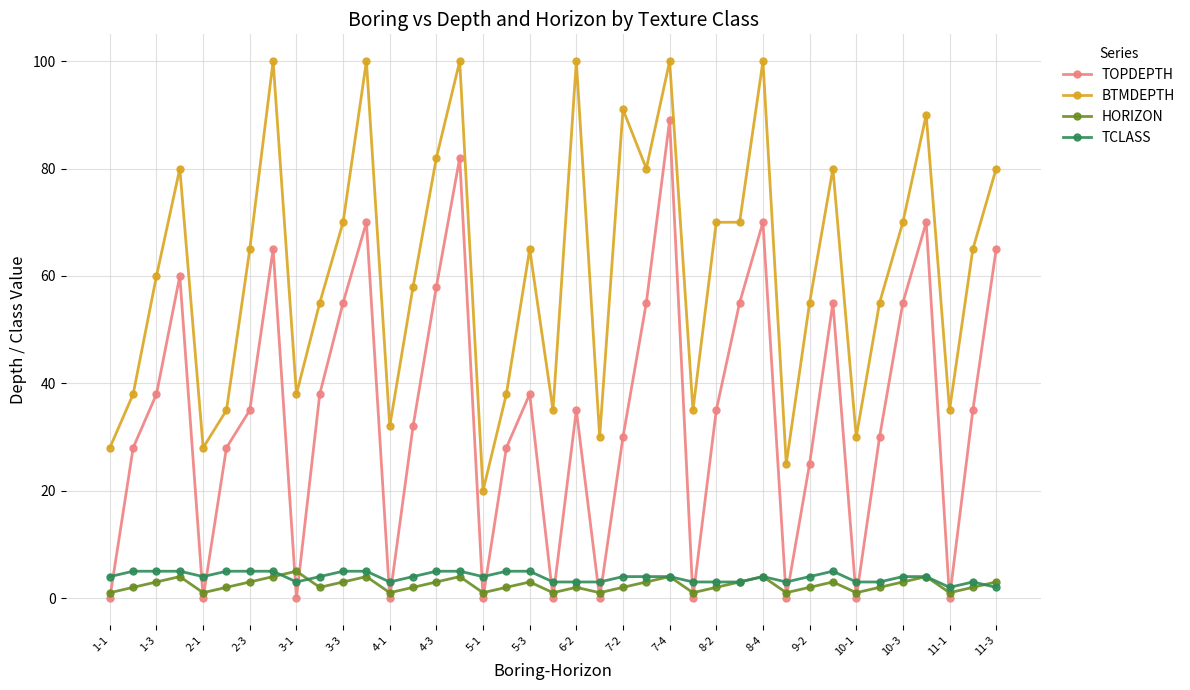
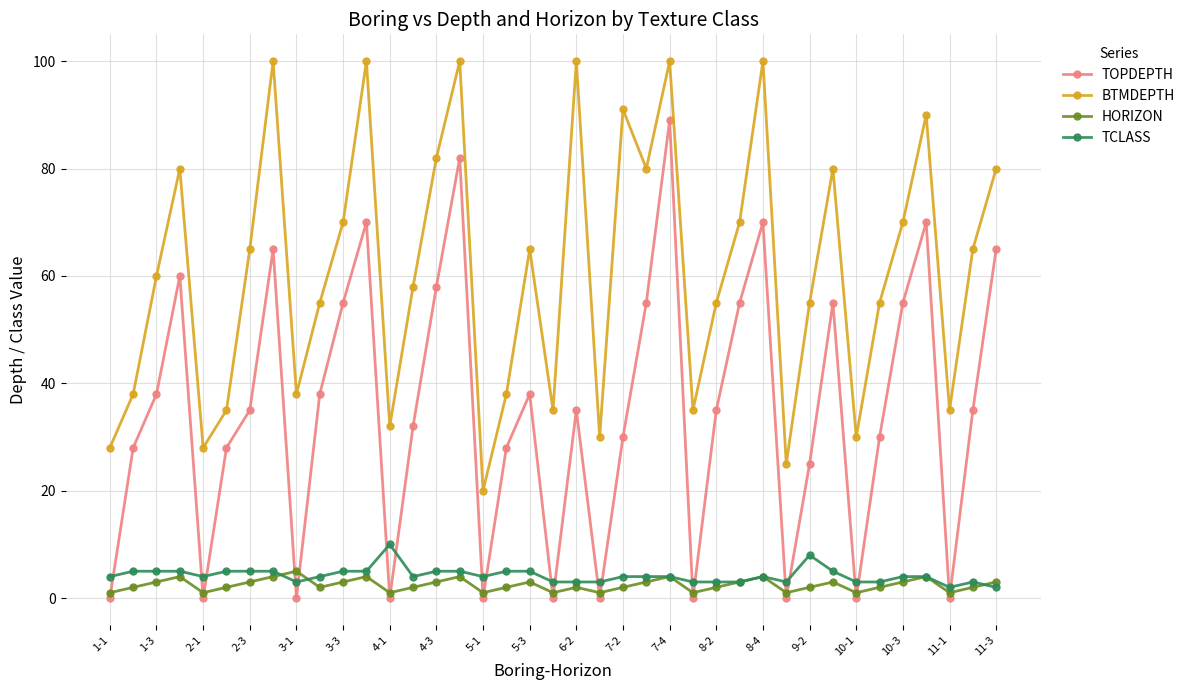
  {
    "TOPDEPTH": {
      "1-1": 0,
      "1-3": 38,
      "2-1": 0,
      "2-3": 35,
      "3-1": 0,
      "3-3": 55,
      "4-1": 0,
      "4-3": 58,
      "5-1": 0,
      "5-3": 38,
      "6-2": 35,
      "7-2": 30,
      "7-4": 89,
      "8-2": 35,
      "8-4": 70,
      "9-2": 25,
      "10-1": 0,
      "10-3": 55,
      "11-1": 0,
      "11-3": 65
    },
    "BTMDEPTH": {
      "1-1": 28,
      "1-3": 60,
      "2-1": 28,
      "2-3": 65,
      "3-1": 38,
      "3-3": 70,
      "4-1": 32,
      "4-3": 82,
      "5-1": 20,
      "5-3": 65,
      "6-2": 100,
      "7-2": 91,
      "7-4": 100,
-     "8-2": 70,
+     "8-2": 55,
      "8-4": 100,
      "9-2": 55,
      "10-1": 30,
      "10-3": 70,
      "11-1": 35,
      "11-3": 80
    },
    "HORIZON": {
      "1-1": 1,
      "1-3": 3,
      "2-1": 1,
      "2-3": 3,
      "3-1": 5,
      "3-3": 3,
      "4-1": 1,
      "4-3": 3,
      "5-1": 1,
      "5-3": 3,
      "6-2": 2,
      "7-2": 2,
      "8-2": 2,
      "9-2": 2,
      "10-1": 1,
      "10-3": 3,
      "11-1": 1,
      "11-3": 3
    },
    "TCLASS": {
      "1-1": 4,
      "1-3": 5,
      "2-1": 4,
      "2-3": 5,
      "3-1": 3,
      "3-3": 5,
-     "4-1": 3,
+     "4-1": 10,
      "4-3": 5,
      "5-1": 4,
      "5-3": 5,
      "6-2": 3,
      "7-2": 4,
      "8-2": 3,
-     "9-2": 4,
+     "9-2": 8,
      "10-1": 3,
      "10-3": 4,
      "11-1": 2,
      "11-3": 2
    }
  }
